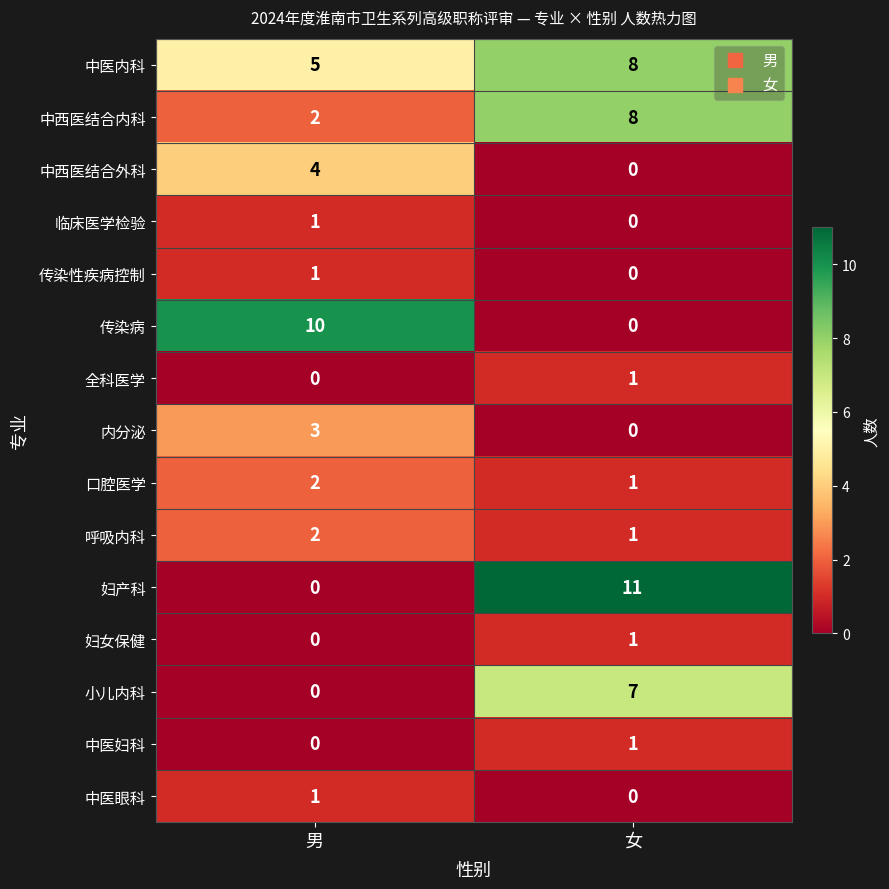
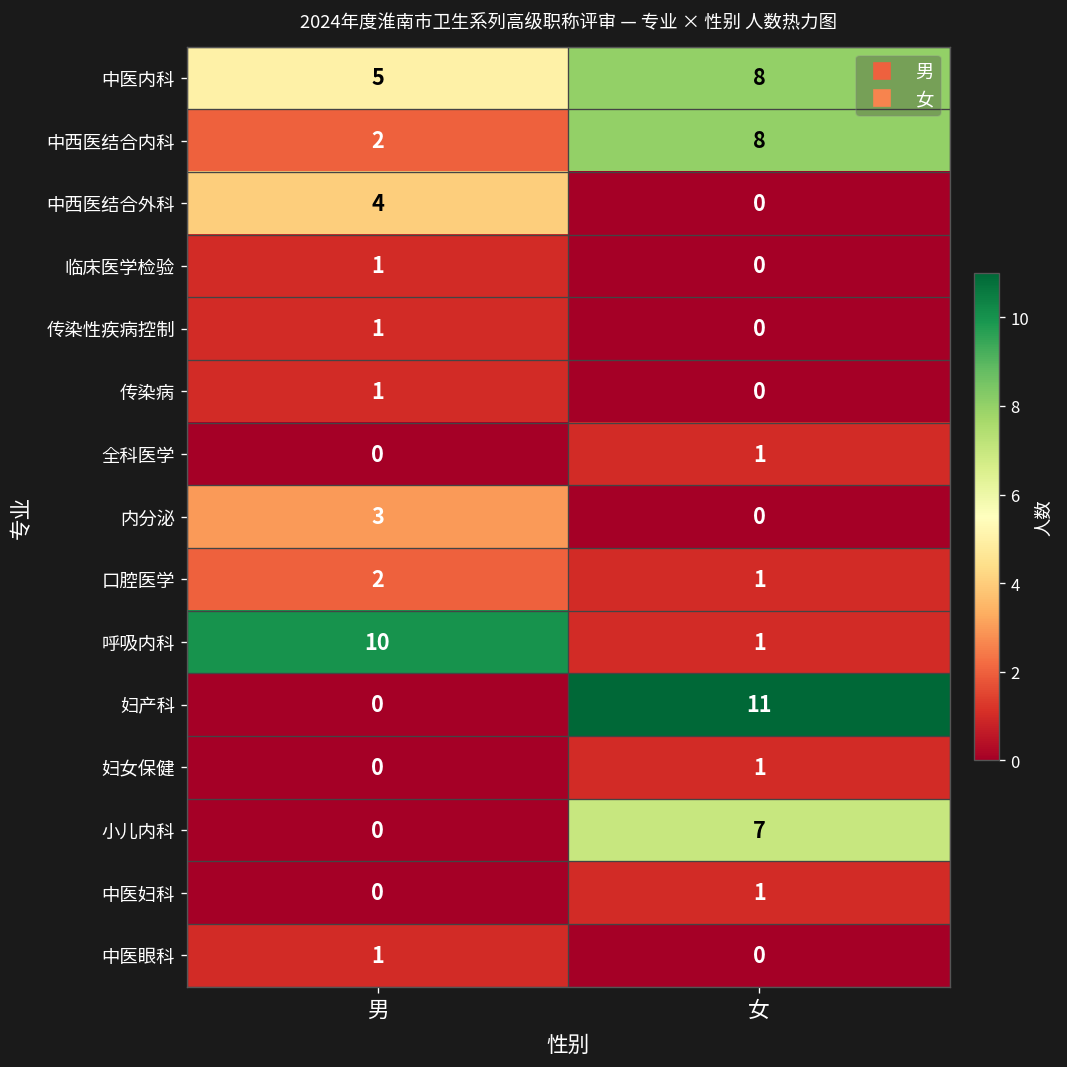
  {
    "中医内科": {
      "男": 5,
      "女": 8
    },
    "中西医结合内科": {
      "男": 2,
      "女": 8
    },
    "中西医结合外科": {
      "男": 4,
      "女": 0
    },
    "临床医学检验": {
      "男": 1,
      "女": 0
    },
    "传染性疾病控制": {
      "男": 1,
      "女": 0
    },
    "传染病": {
-     "男": 10,
+     "男": 1,
      "女": 0
    },
    "全科医学": {
      "男": 0,
      "女": 1
    },
    "内分泌": {
      "男": 3,
      "女": 0
    },
    "口腔医学": {
      "男": 2,
      "女": 1
    },
    "呼吸内科": {
-     "男": 2,
+     "男": 10,
      "女": 1
    },
    "妇产科": {
      "男": 0,
      "女": 11
    },
    "妇女保健": {
      "男": 0,
      "女": 1
    },
    "小儿内科": {
      "男": 0,
      "女": 7
    },
    "中医妇科": {
      "男": 0,
      "女": 1
    },
    "中医眼科": {
      "男": 1,
      "女": 0
    }
  }
